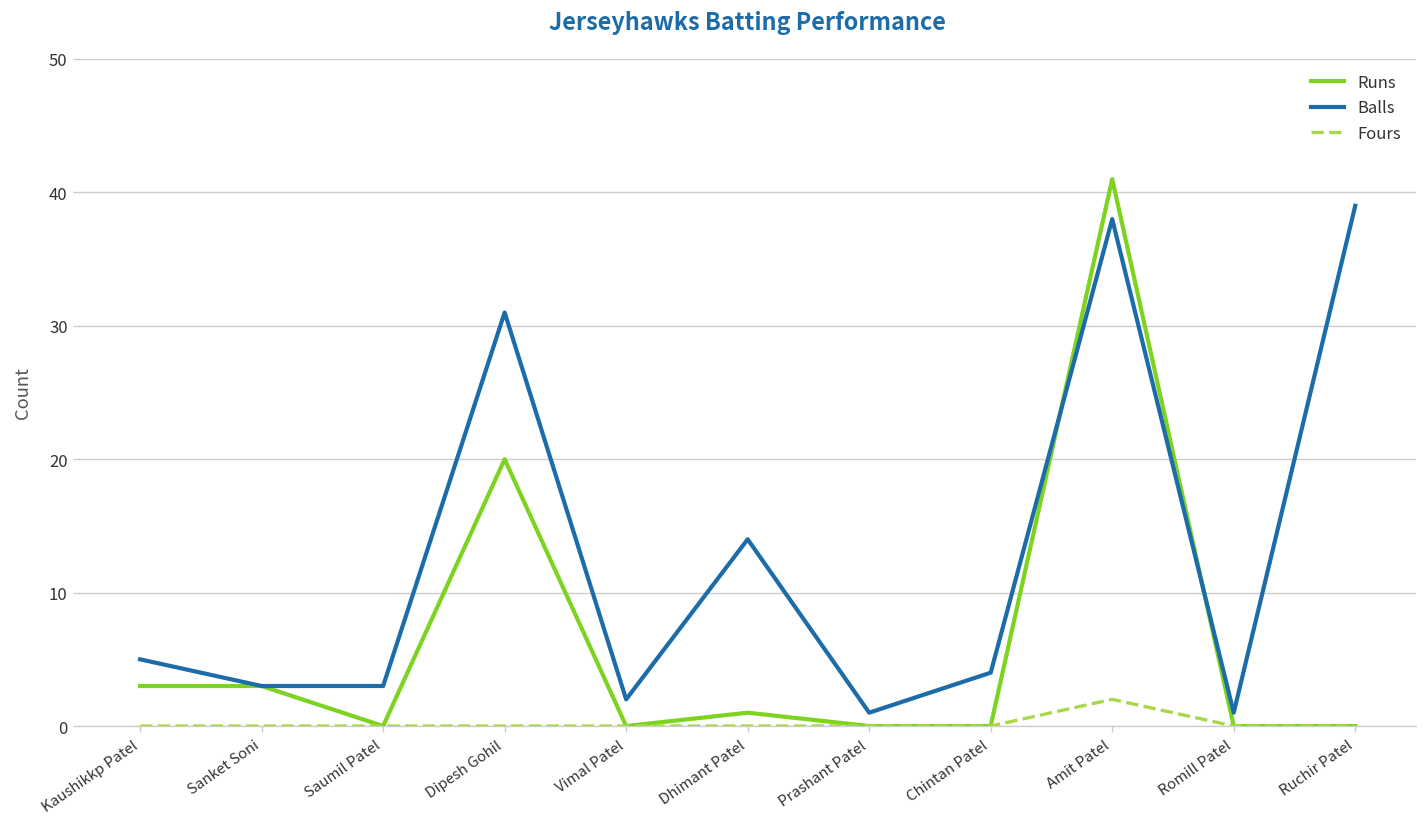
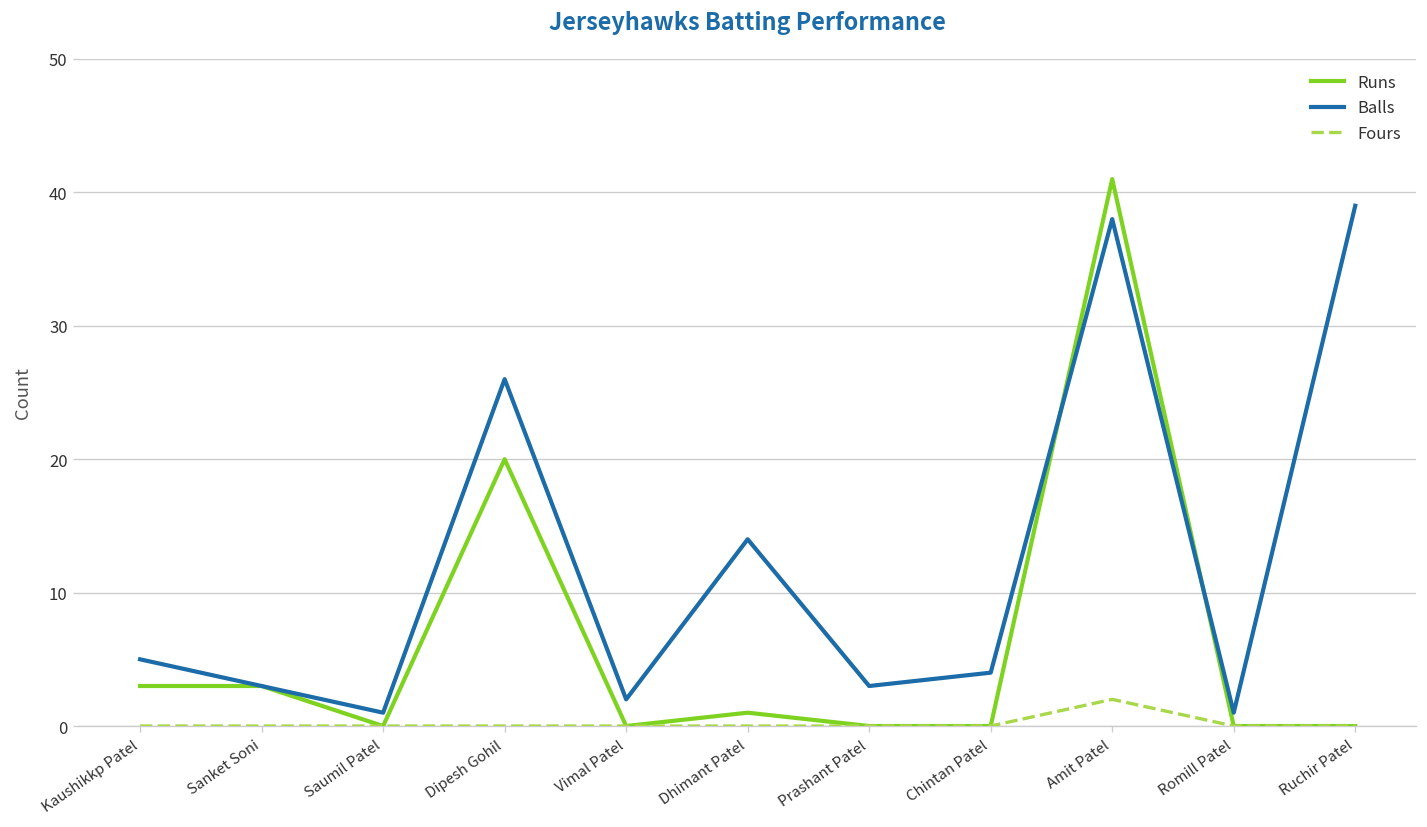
  {
    "Balls": {
      "Kaushikkp Patel": 5,
-     "Saumil Patel": 3,
-     "Dipesh Gohil": 31,
+     "Saumil Patel": 1,
+     "Dipesh Gohil": 26,
      "Vimal Patel": 2,
      "Dhimant Patel": 14,
-     "Prashant Patel": 1,
+     "Prashant Patel": 3,
      "Chintan Patel": 4,
      "Amit Patel": 38,
      "Romill Patel": 1,
      "Ruchir Patel": 39
    }
  }
